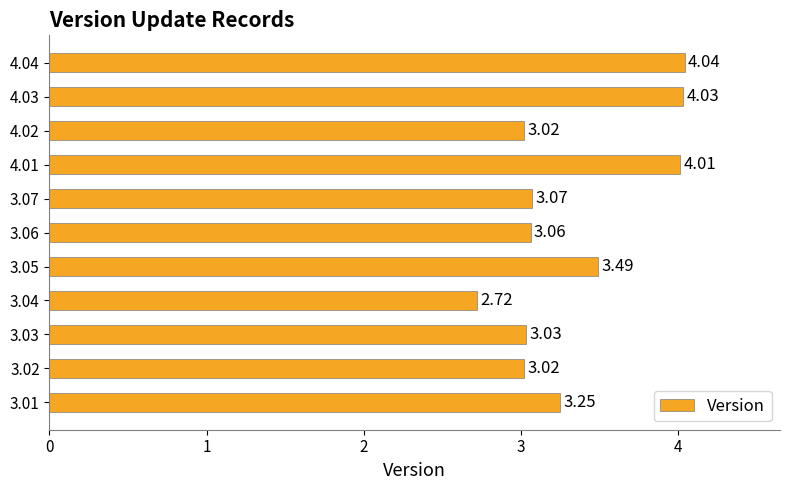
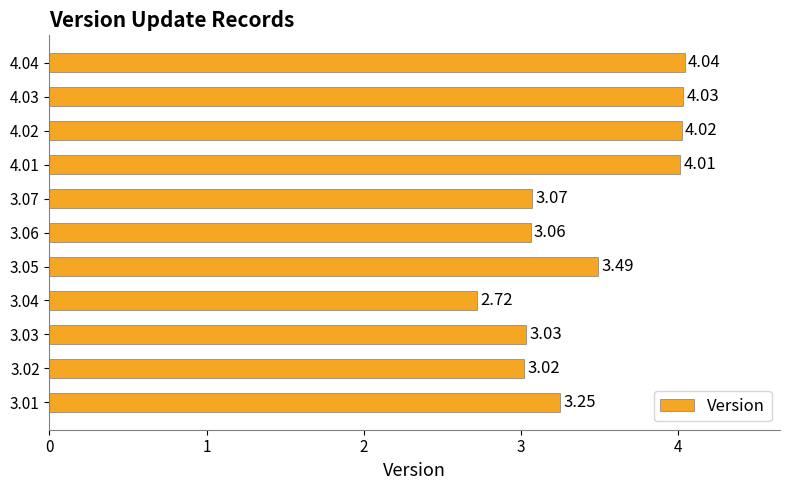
  {
    "4.04": 4.04,
    "4.03": 4.03,
-   "4.02": 3.02,
+   "4.02": 4.02,
    "4.01": 4.01,
    "3.07": 3.07,
    "3.06": 3.06,
    "3.05": 3.49,
    "3.04": 2.72,
    "3.03": 3.03,
    "3.02": 3.02,
    "3.01": 3.25
  }
